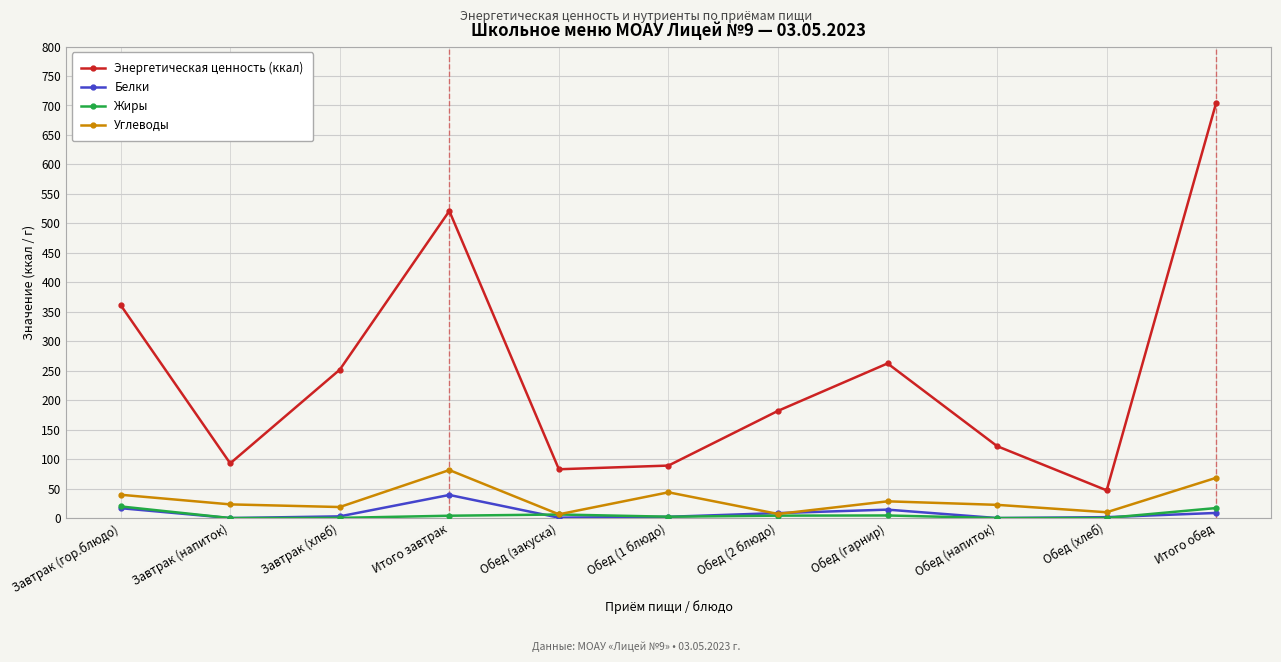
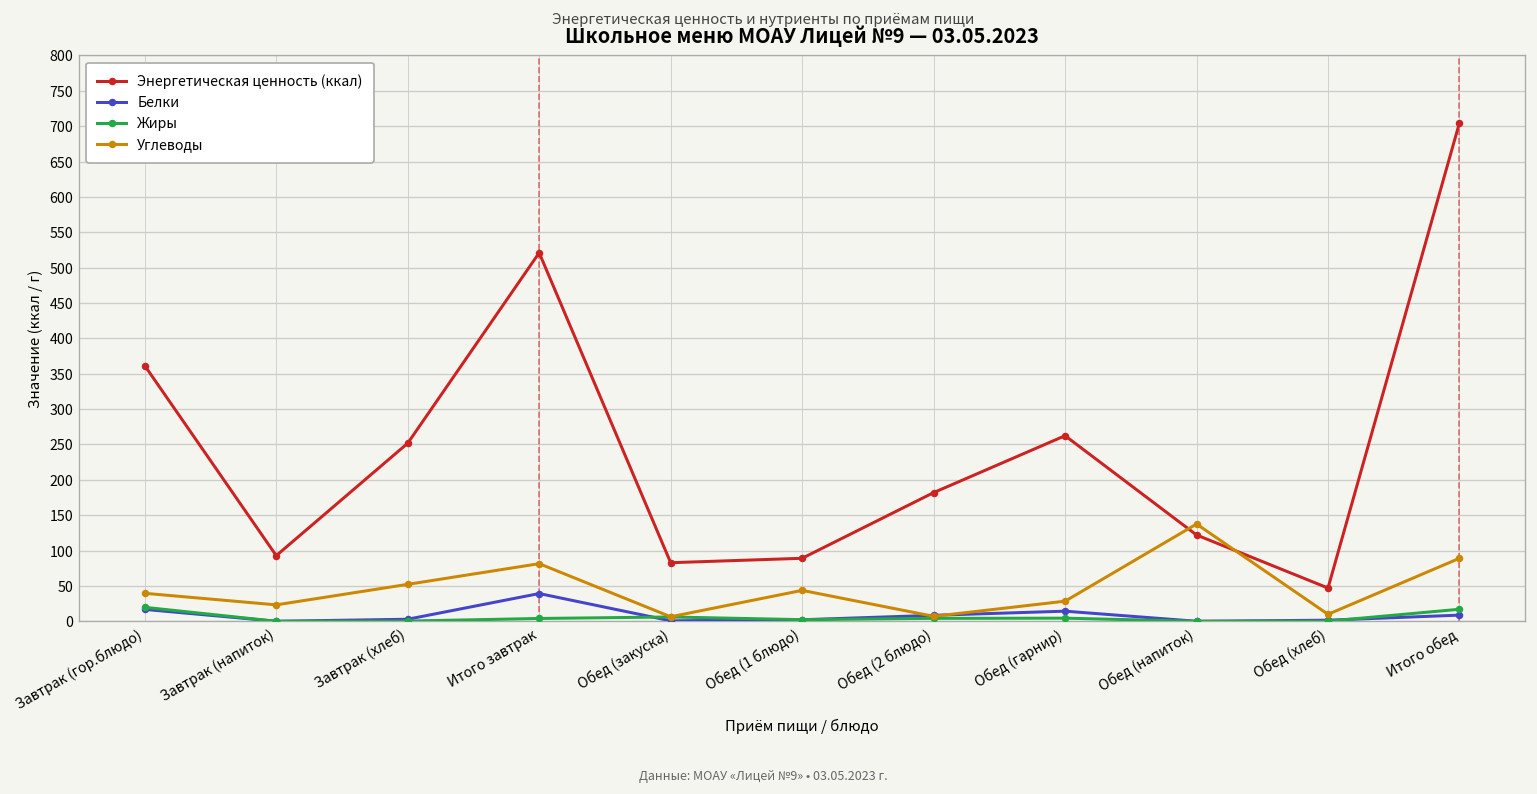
  {
    "Энергетическая ценность (ккал)": {
      "Завтрак (гор.блюдо)": 360,
      "Завтрак (напиток)": 90,
      "Завтрак (хлеб)": 250,
      "Итого завтрак": 520,
      "Обед (закуска)": 80,
      "Обед (1 блюдо)": 90,
      "Обед (2 блюдо)": 180,
      "Обед (гарнир)": 260,
      "Обед (напиток)": 120,
      "Обед (хлеб)": 50,
      "Итого обед": 700
    },
    "Белки": {
      "Итого завтрак": 40,
      "Обед (закуска)": 0,
      "Обед (гарнир)": 10,
      "Итого обед": 10
    },
    "Жиры": {
      "Итого завтрак": 0,
      "Обед (гарнир)": 0,
      "Итого обед": 20
    },
    "Углеводы": {
      "Завтрак (гор.блюдо)": 40,
      "Завтрак (напиток)": 20,
-     "Завтрак (хлеб)": 20,
+     "Завтрак (хлеб)": 50,
      "Итого завтрак": 80,
      "Обед (1 блюдо)": 40,
      "Обед (гарнир)": 30,
-     "Обед (напиток)": 20,
+     "Обед (напиток)": 140,
      "Обед (хлеб)": 10,
-     "Итого обед": 70
+     "Итого обед": 90
    }
  }
